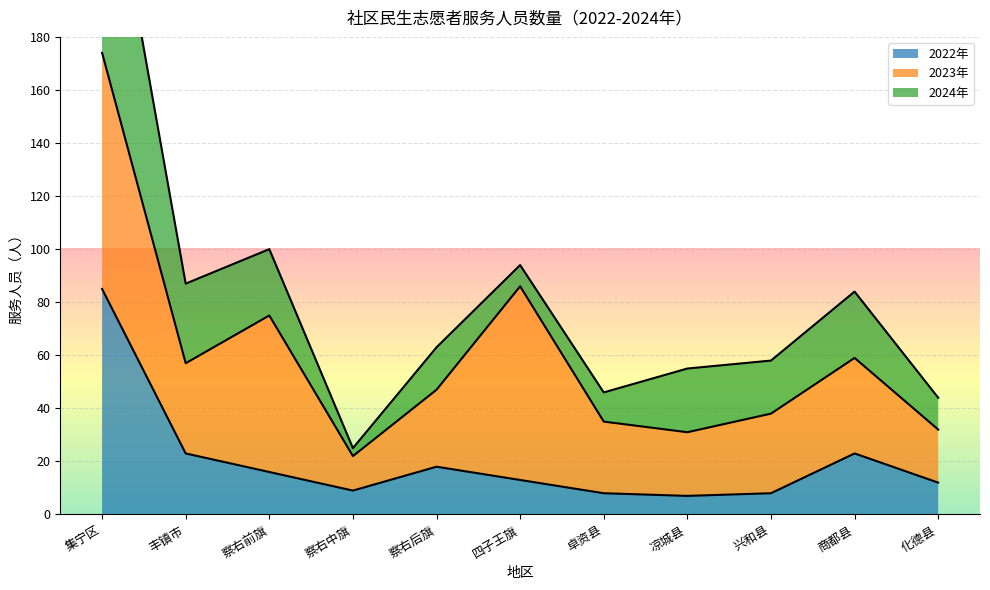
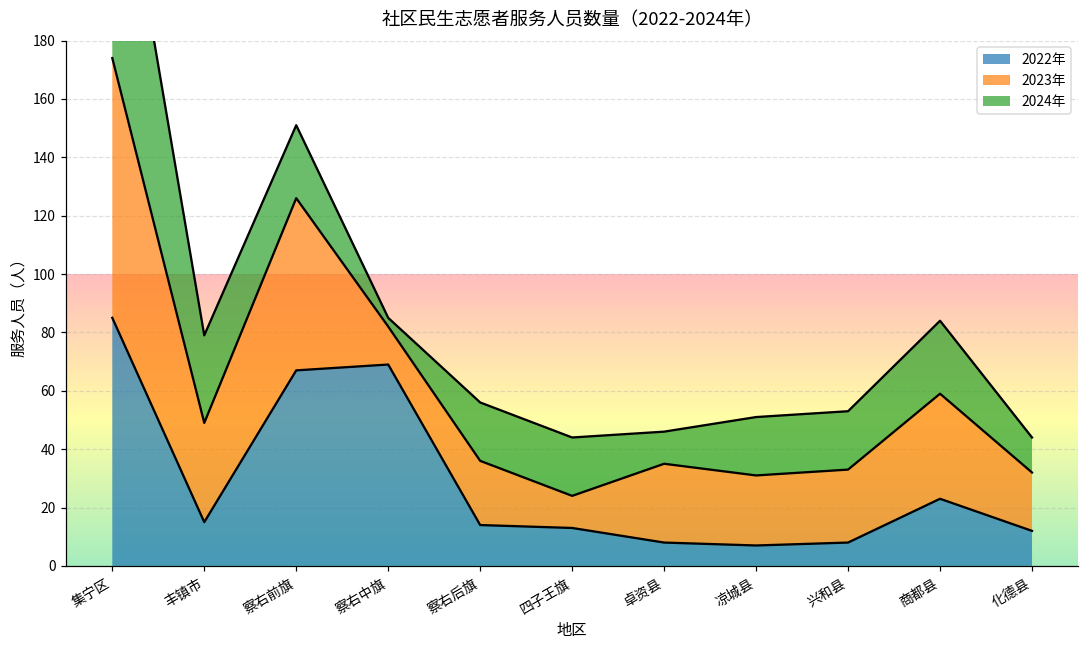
  {
    "2022年": {
      "集宁区": 85,
-     "丰镇市": 23,
-     "察右前旗": 16,
-     "察右中旗": 9,
-     "察右后旗": 18,
+     "丰镇市": 15,
+     "察右前旗": 67,
+     "察右中旗": 69,
+     "察右后旗": 14,
      "四子王旗": 13,
      "卓资县": 8,
      "凉城县": 7,
      "兴和县": 8,
      "商都县": 23,
      "化德县": 12
    },
    "2023年": {
      "集宁区": 89,
      "丰镇市": 34,
      "察右前旗": 59,
      "察右中旗": 13,
-     "察右后旗": 29,
-     "四子王旗": 73,
+     "察右后旗": 22,
+     "四子王旗": 11,
      "卓资县": 27,
      "凉城县": 24,
-     "兴和县": 30,
+     "兴和县": 25,
      "商都县": 36,
      "化德县": 20
    },
    "2024年": {
      "丰镇市": 30,
      "察右前旗": 25,
      "察右中旗": 3,
-     "察右后旗": 16,
-     "四子王旗": 8,
+     "察右后旗": 20,
+     "四子王旗": 20,
      "卓资县": 11,
-     "凉城县": 24,
+     "凉城县": 20,
      "兴和县": 20,
      "商都县": 25,
      "化德县": 12
    }
  }
